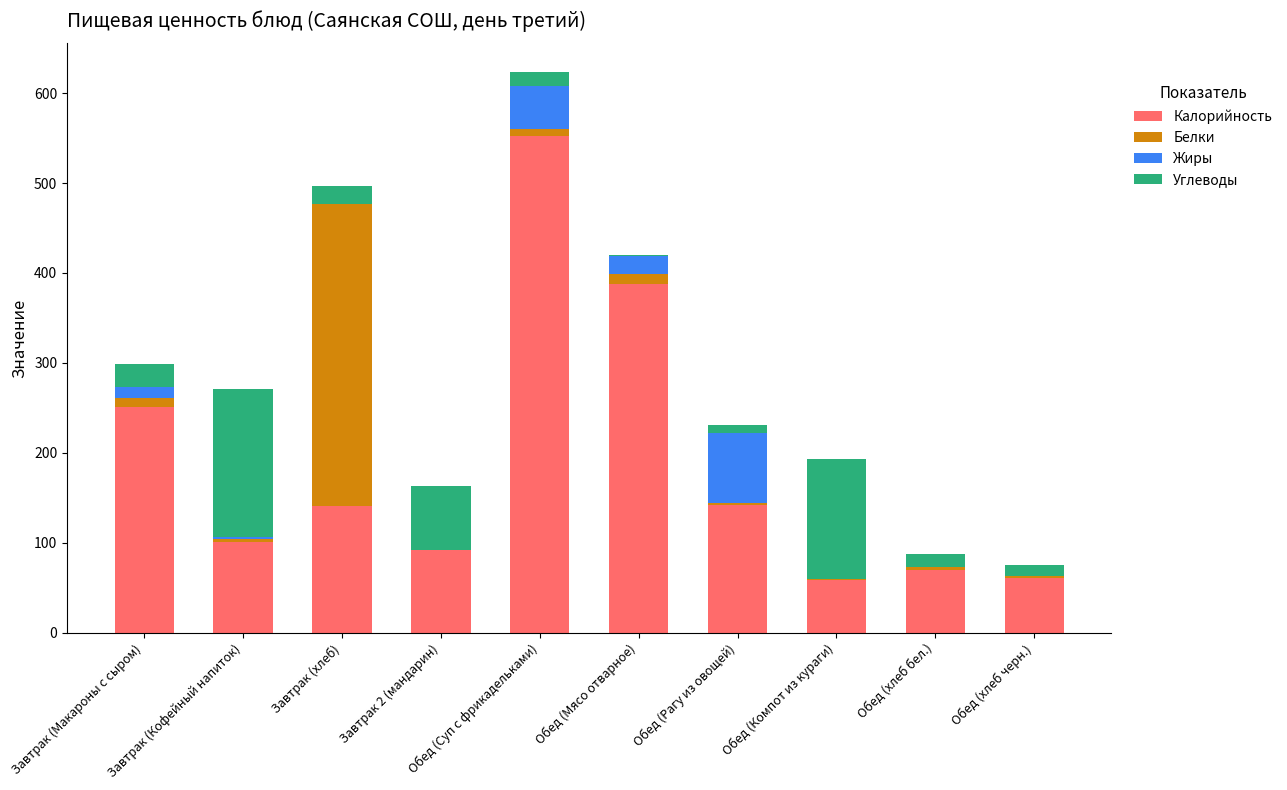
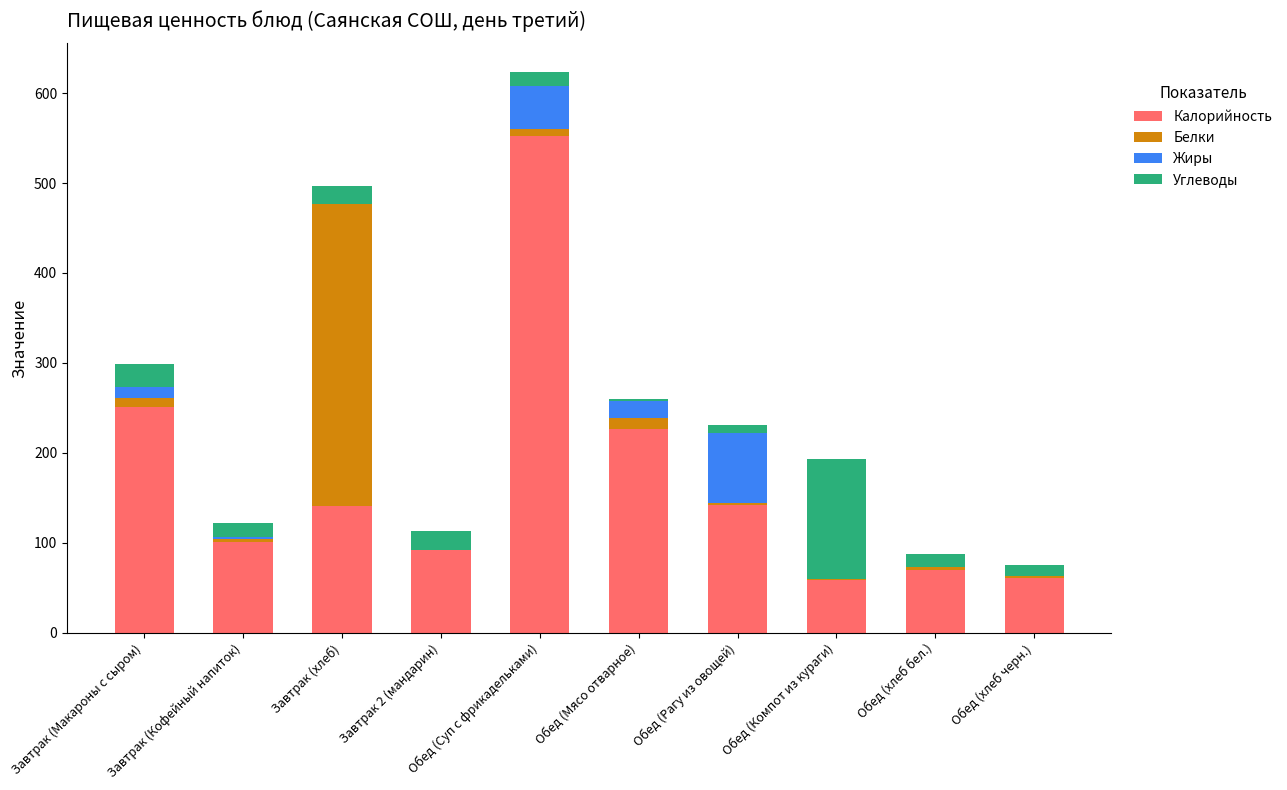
  {
    "Калорийность": {
      "Завтрак (Макароны с сыром)": 250,
      "Завтрак (Кофейный напиток)": 100,
      "Завтрак (хлеб)": 140,
      "Завтрак 2 (мандарин)": 90,
      "Обед (Суп с фрикадельками)": 550,
-     "Обед (Мясо отварное)": 390,
+     "Обед (Мясо отварное)": 230,
      "Обед (Рагу из овощей)": 140,
      "Обед (Компот из кураги)": 60,
      "Обед (хлеб бел.)": 70,
      "Обед (хлеб черн.)": 60
    },
    "Белки": {
      "Завтрак (Макароны с сыром)": 10,
      "Завтрак (Кофейный напиток)": 0,
      "Завтрак (хлеб)": 340,
      "Обед (Суп с фрикадельками)": 10,
      "Обед (Мясо отварное)": 10
    },
    "Жиры": {
      "Завтрак (Макароны с сыром)": 10,
      "Обед (Суп с фрикадельками)": 50,
      "Обед (Мясо отварное)": 20,
      "Обед (Рагу из овощей)": 80
    },
    "Углеводы": {
      "Завтрак (Макароны с сыром)": 30,
-     "Завтрак (Кофейный напиток)": 170,
+     "Завтрак (Кофейный напиток)": 20,
      "Завтрак (хлеб)": 20,
-     "Завтрак 2 (мандарин)": 70,
+     "Завтрак 2 (мандарин)": 20,
      "Обед (Суп с фрикадельками)": 20,
      "Обед (Рагу из овощей)": 10,
      "Обед (Компот из кураги)": 130,
      "Обед (хлеб бел.)": 10,
      "Обед (хлеб черн.)": 10
    }
  }
